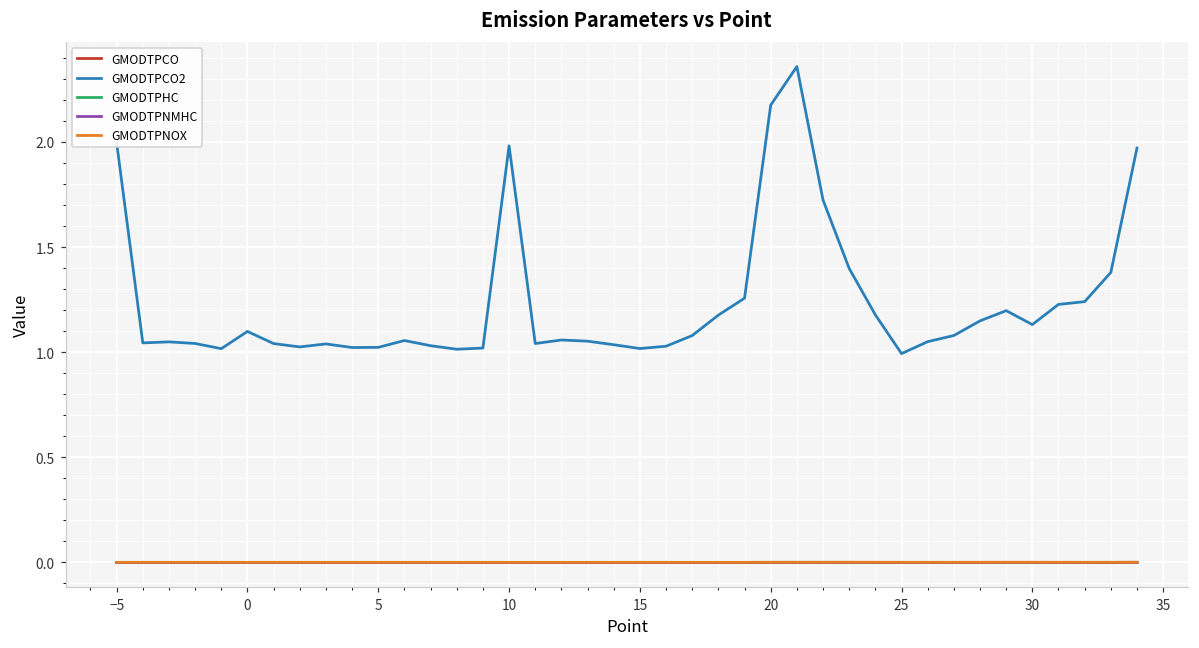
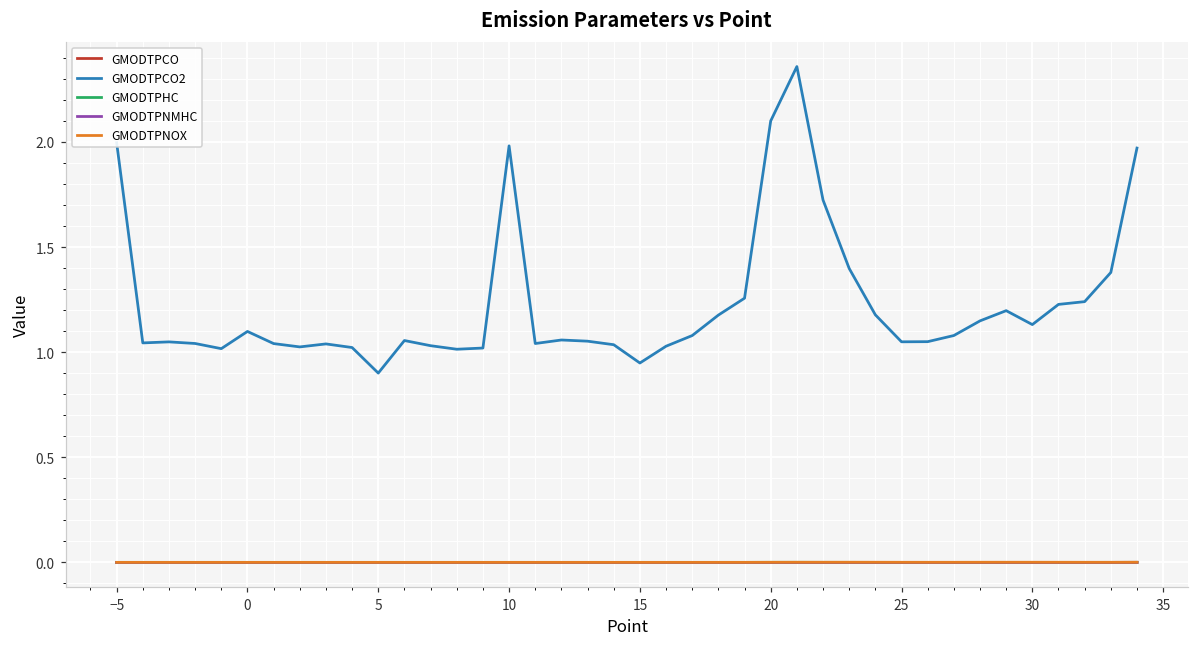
  {
    "GMODTPNOX": {
      "−5": 0.00,
      "0": 0.00,
      "5": 0.00,
      "10": 0.00,
      "15": 0.00,
      "20": 0.00,
      "25": 0.00,
      "30": 0.00
    },
    "GMODTPCO2": {
      "−5": 2.00,
      "0": 1.10,
-     "5": 1.02,
+     "5": 0.90,
      "10": 1.98,
-     "15": 1.02,
-     "20": 2.18,
-     "25": 0.99,
+     "15": 0.95,
+     "20": 2.10,
+     "25": 1.05,
      "30": 1.13
    }
  }
